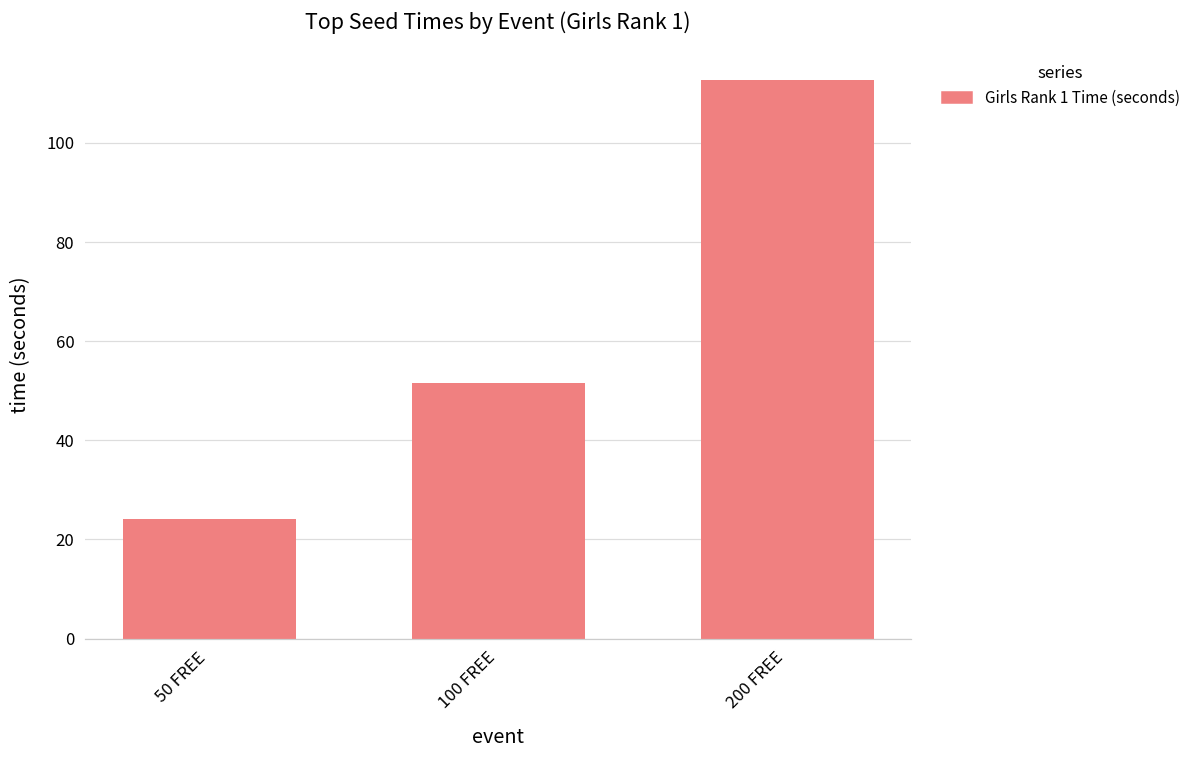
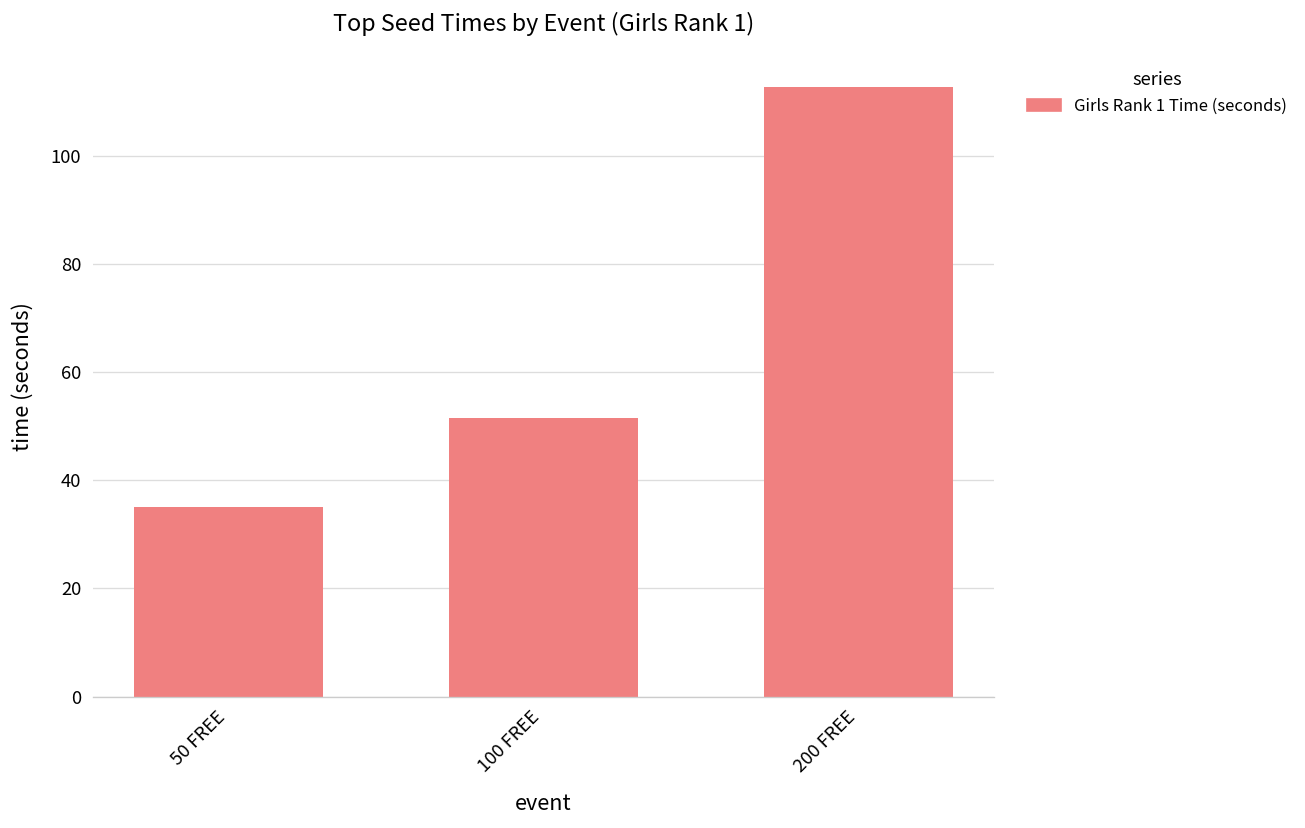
  {
-   "50 FREE": 24,
+   "50 FREE": 35,
    "100 FREE": 52,
    "200 FREE": 113
  }
